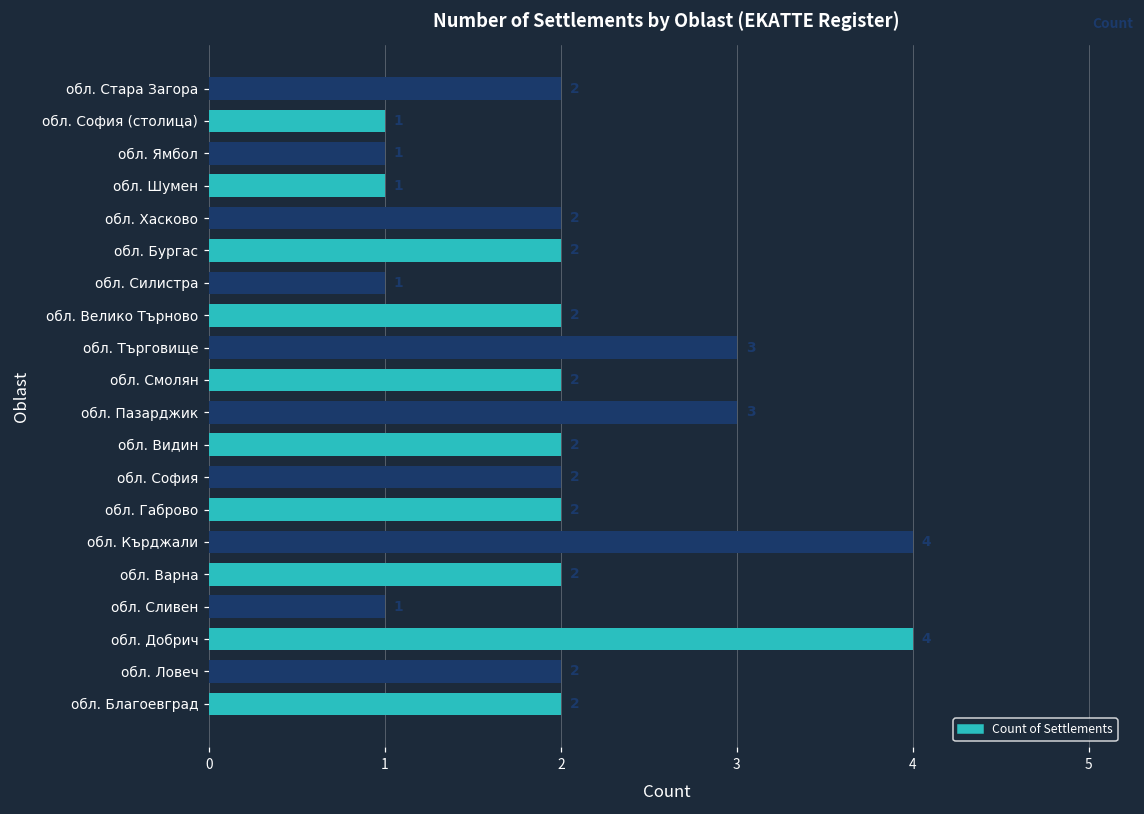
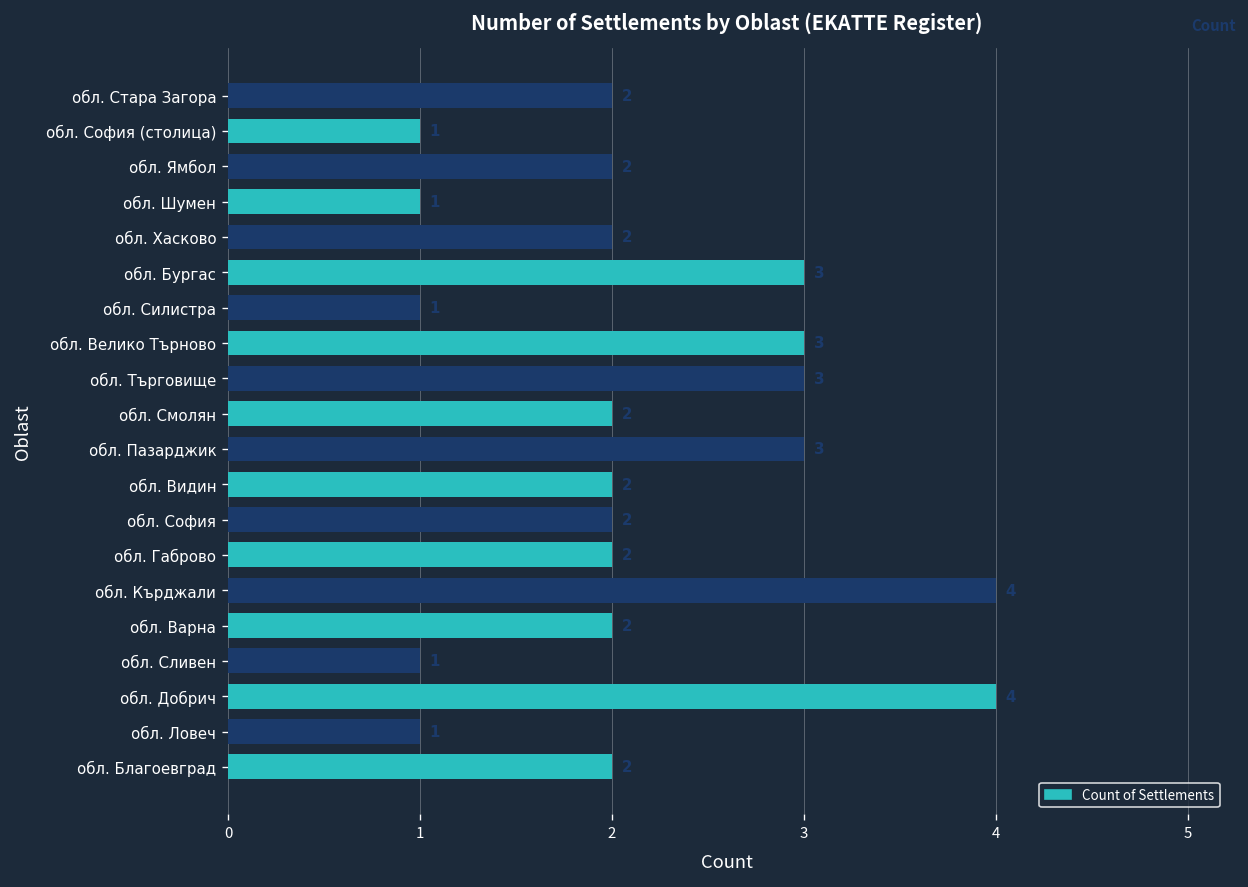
  {
    "обл. Стара Загора": 2,
    "обл. София (столица)": 1,
-   "обл. Ямбол": 1,
+   "обл. Ямбол": 2,
    "обл. Шумен": 1,
    "обл. Хасково": 2,
-   "обл. Бургас": 2,
+   "обл. Бургас": 3,
    "обл. Силистра": 1,
-   "обл. Велико Търново": 2,
+   "обл. Велико Търново": 3,
    "обл. Търговище": 3,
    "обл. Смолян": 2,
    "обл. Пазарджик": 3,
    "обл. Видин": 2,
    "обл. София": 2,
    "обл. Габрово": 2,
    "обл. Кърджали": 4,
    "обл. Варна": 2,
    "обл. Сливен": 1,
    "обл. Добрич": 4,
-   "обл. Ловеч": 2,
+   "обл. Ловеч": 1,
    "обл. Благоевград": 2
  }
